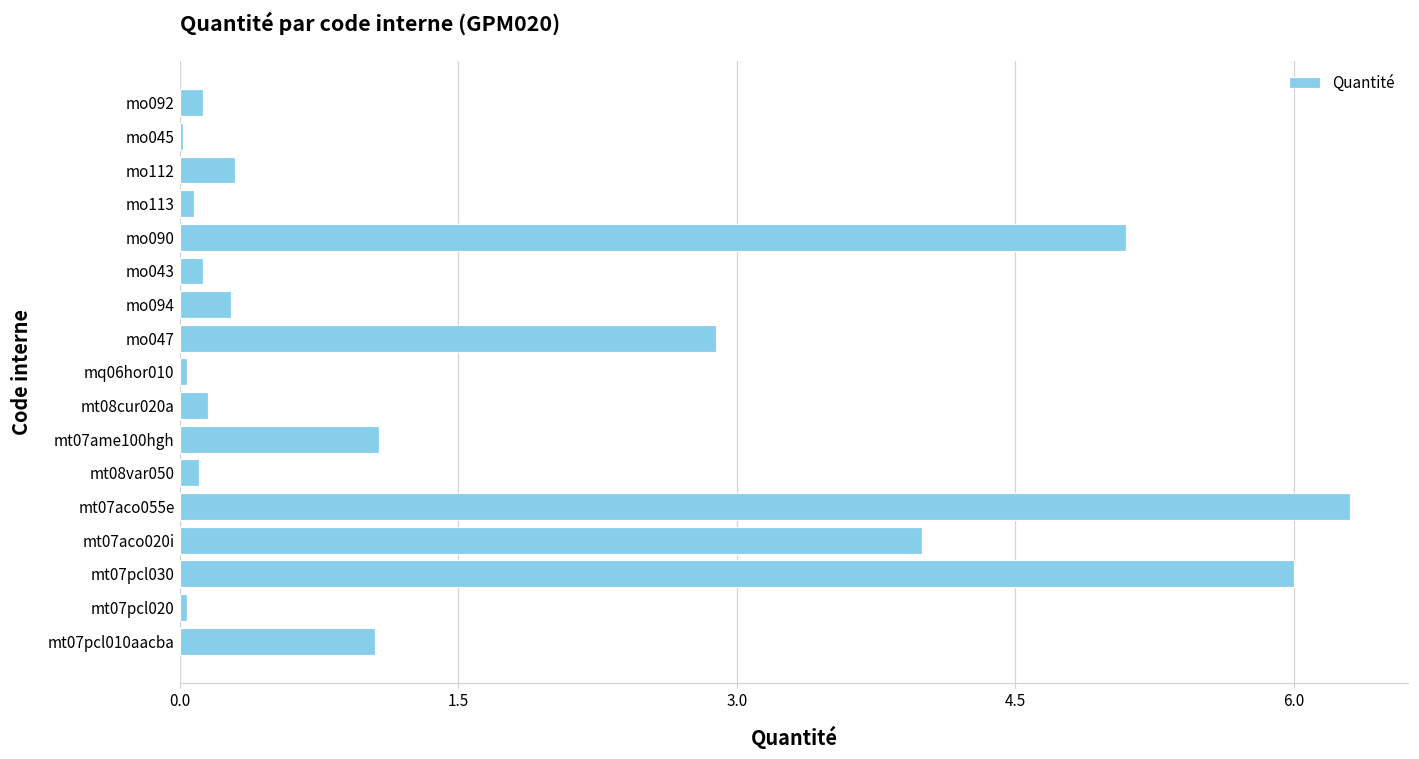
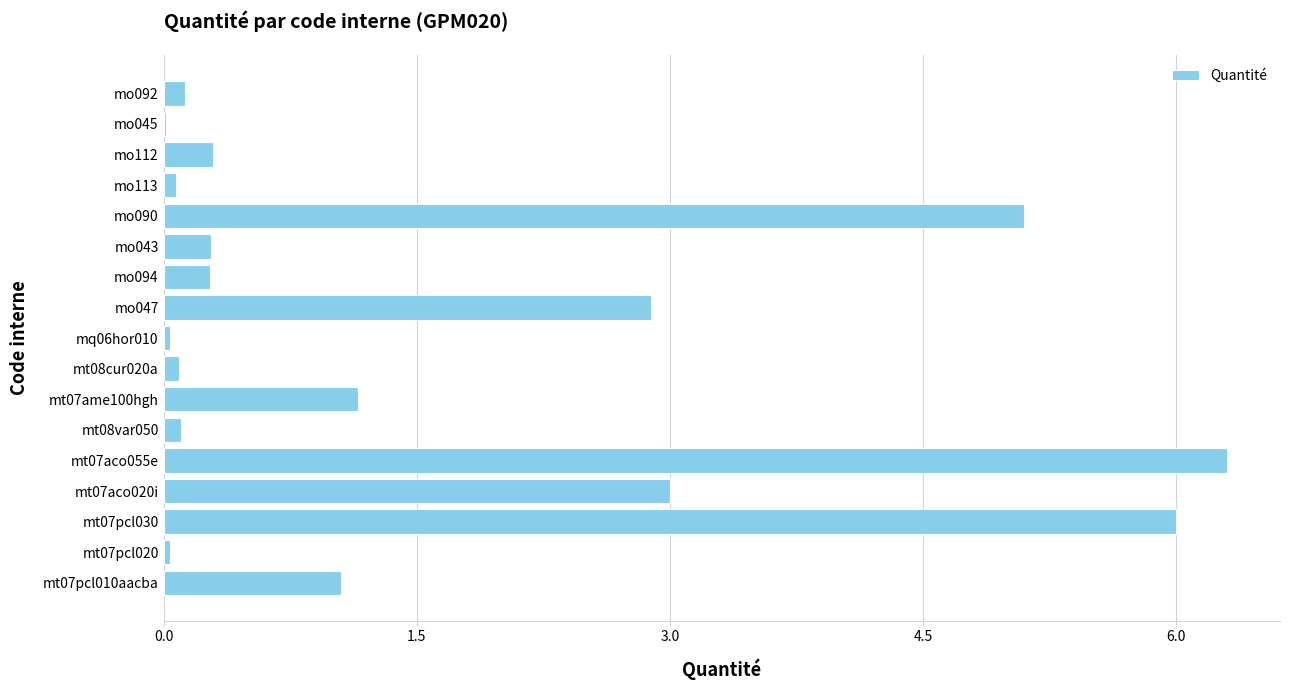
  {
    "mo092": 0.13,
    "mo045": 0.02,
    "mo112": 0.30,
    "mo113": 0.07,
    "mo090": 5.10,
-   "mo043": 0.13,
+   "mo043": 0.28,
    "mo094": 0.27,
    "mo047": 2.89,
    "mq06hor010": 0.04,
-   "mt08cur020a": 0.15,
-   "mt07ame100hgh": 1.07,
+   "mt08cur020a": 0.09,
+   "mt07ame100hgh": 1.15,
    "mt08var050": 0.10,
    "mt07aco055e": 6.30,
-   "mt07aco020i": 4,
+   "mt07aco020i": 3,
    "mt07pcl030": 6.00,
    "mt07pcl020": 0.04,
    "mt07pcl010aacba": 1.05
  }
